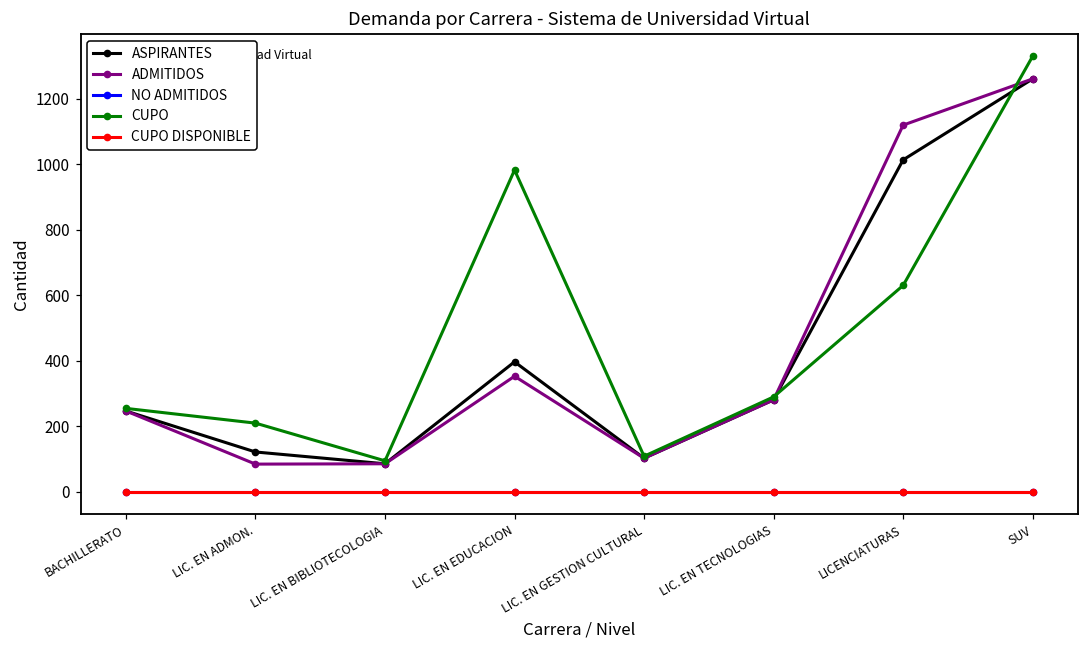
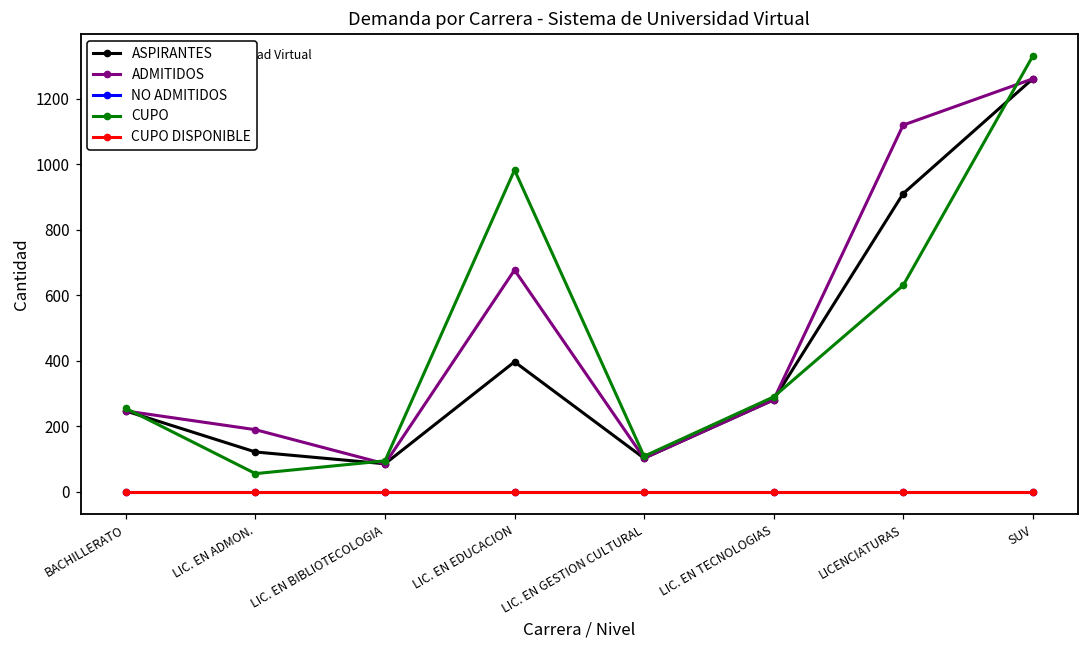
  {
    "ASPIRANTES": {
      "LIC. EN ADMON.": 120,
      "LIC. EN EDUCACION": 400,
-     "LICENCIATURAS": 1010
+     "LICENCIATURAS": 910
    },
    "ADMITIDOS": {
-     "LIC. EN ADMON.": 90,
-     "LIC. EN EDUCACION": 350,
+     "LIC. EN ADMON.": 190,
+     "LIC. EN EDUCACION": 680,
      "LICENCIATURAS": 1120
    },
    "CUPO DISPONIBLE": {
      "BACHILLERATO": 0,
      "LIC. EN ADMON.": 0,
      "LIC. EN BIBLIOTECOLOGIA": 0,
      "LIC. EN EDUCACION": 0,
      "LIC. EN GESTION CULTURAL": 0,
      "LIC. EN TECNOLOGIAS": 0,
      "LICENCIATURAS": 0,
      "SUV": 0
    },
    "CUPO": {
-     "LIC. EN ADMON.": 210,
+     "LIC. EN ADMON.": 60,
      "LIC. EN BIBLIOTECOLOGIA": 100,
      "LIC. EN EDUCACION": 980,
      "LIC. EN TECNOLOGIAS": 290,
      "LICENCIATURAS": 630,
      "SUV": 1330
    }
  }
